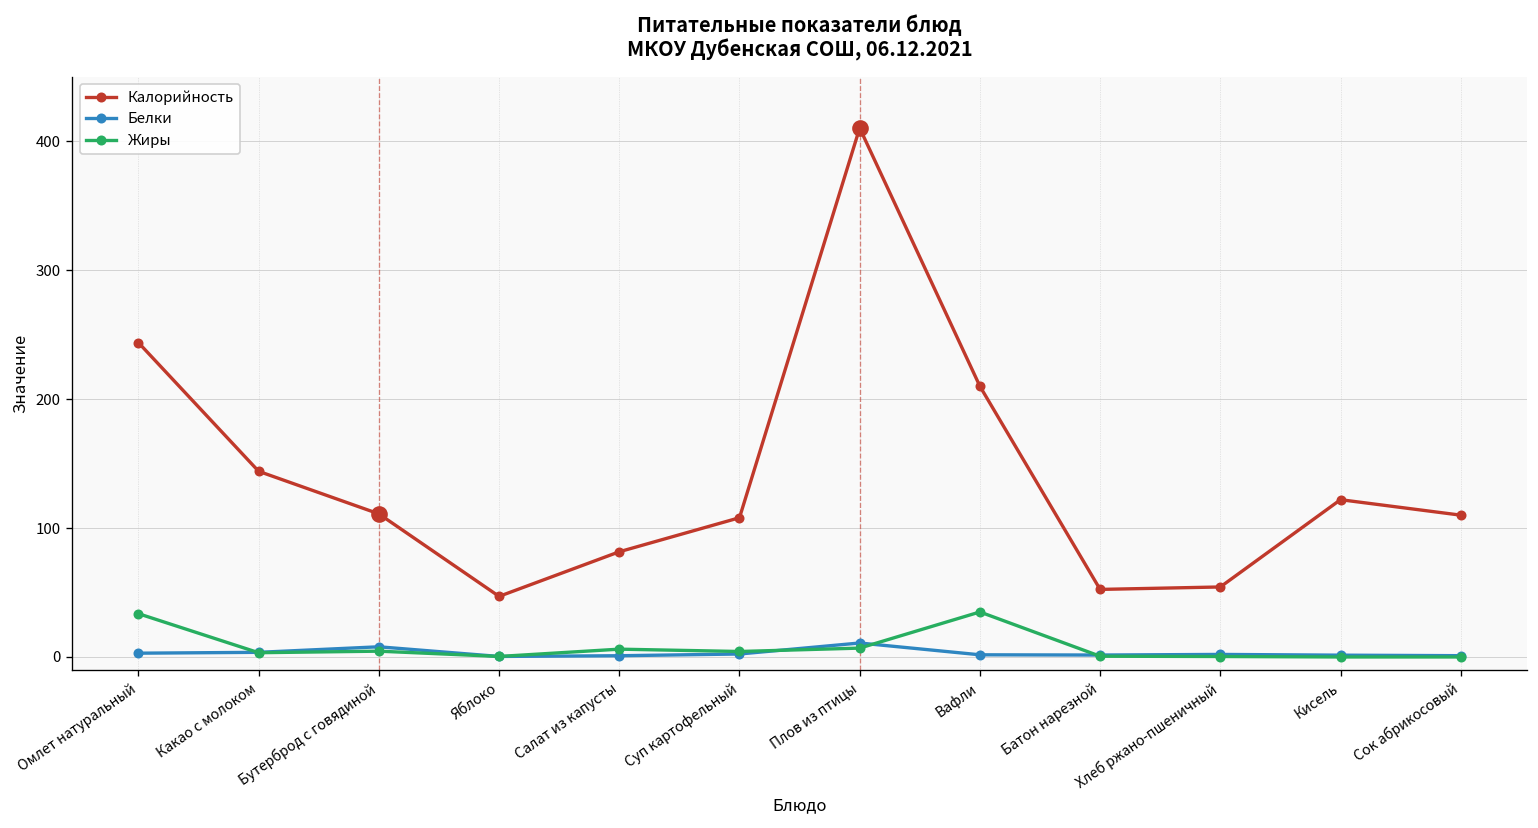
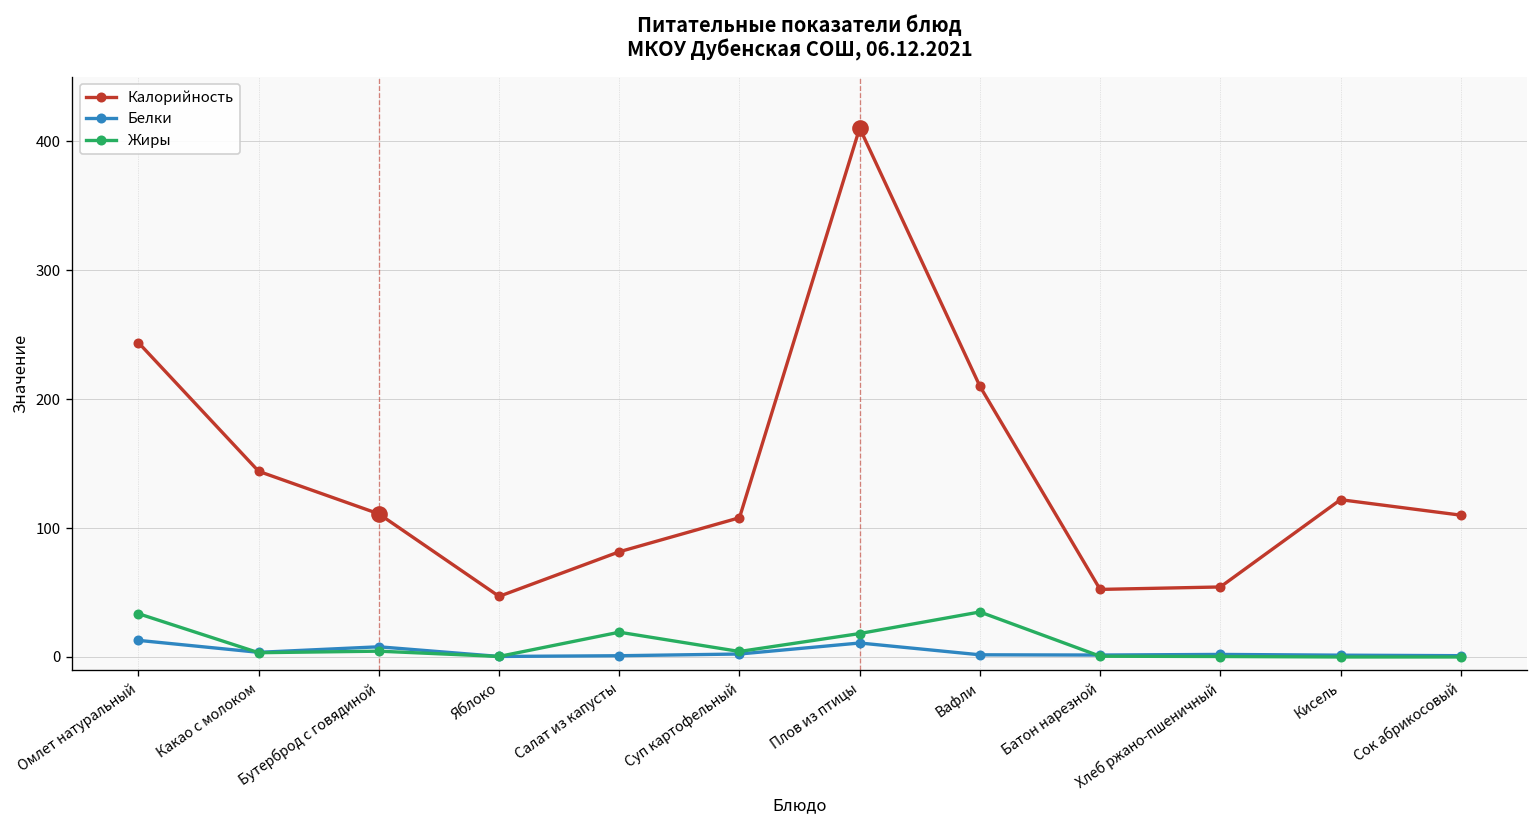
  {
    "Белки": {
-     "Омлет натуральный": 3,
+     "Омлет натуральный": 13,
      "Бутерброд с говядиной": 8,
      "Салат из капусты": 1,
      "Плов из птицы": 11,
      "Вафли": 2
    },
    "Жиры": {
      "Омлет натуральный": 34,
      "Бутерброд с говядиной": 5,
-     "Салат из капусты": 6,
-     "Плов из птицы": 7,
+     "Салат из капусты": 19,
+     "Плов из птицы": 18,
      "Вафли": 35
    }
  }
